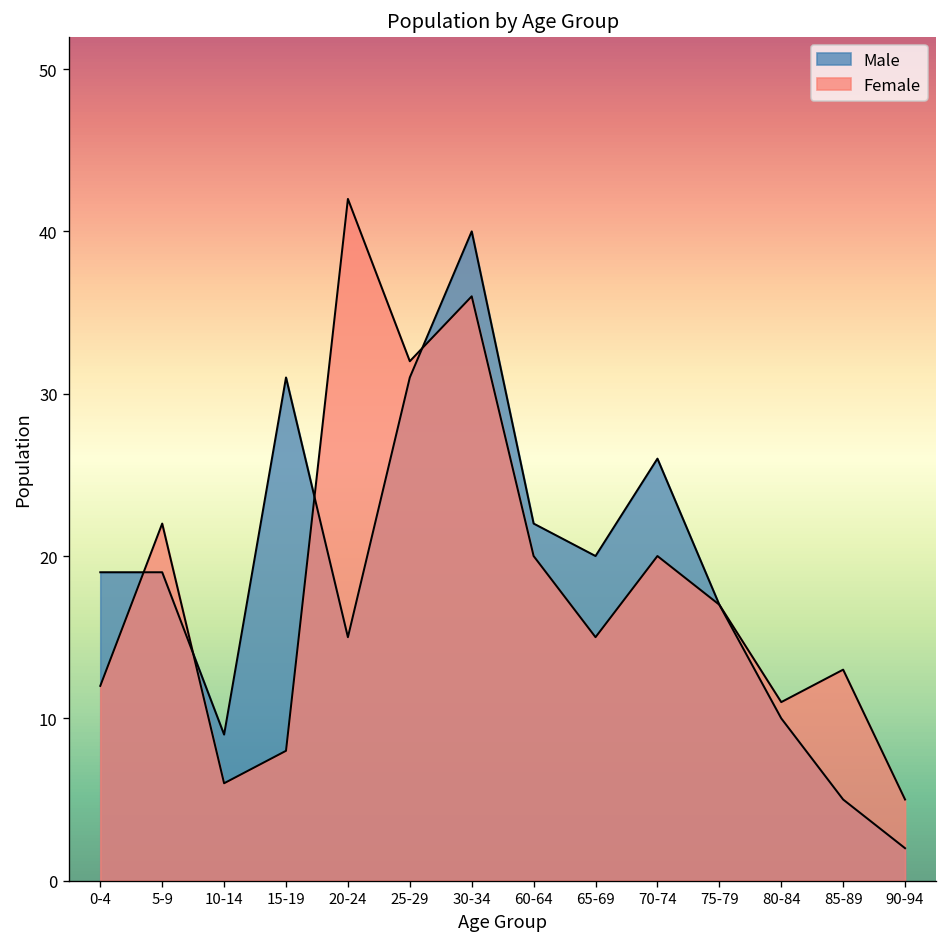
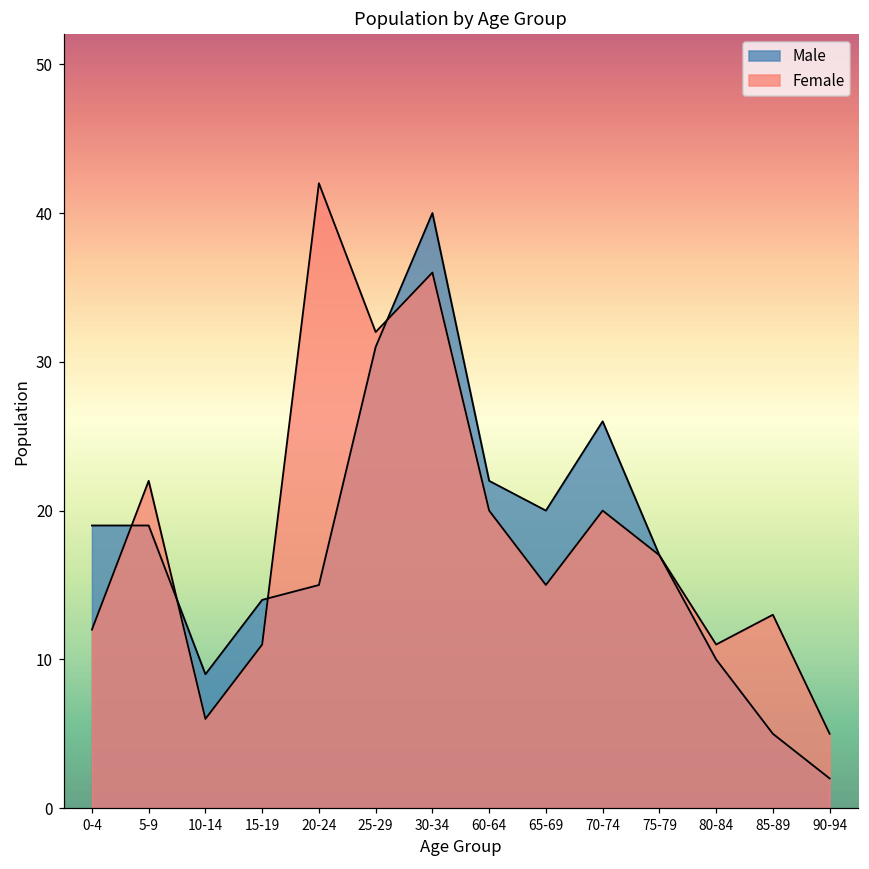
  {
    "Male": {
      "0-4": 19,
      "5-9": 19,
      "10-14": 9,
-     "15-19": 31,
+     "15-19": 14,
      "20-24": 15,
      "25-29": 31,
      "30-34": 40,
      "60-64": 22,
      "65-69": 20,
      "70-74": 26,
      "80-84": 10,
      "85-89": 5,
      "90-94": 2
    },
    "Female": {
      "0-4": 12,
      "5-9": 22,
      "10-14": 6,
-     "15-19": 8,
+     "15-19": 11,
      "20-24": 42,
      "25-29": 32,
      "30-34": 36,
      "60-64": 20,
      "65-69": 15,
      "70-74": 20,
      "80-84": 11,
      "85-89": 13,
      "90-94": 5
    }
  }
